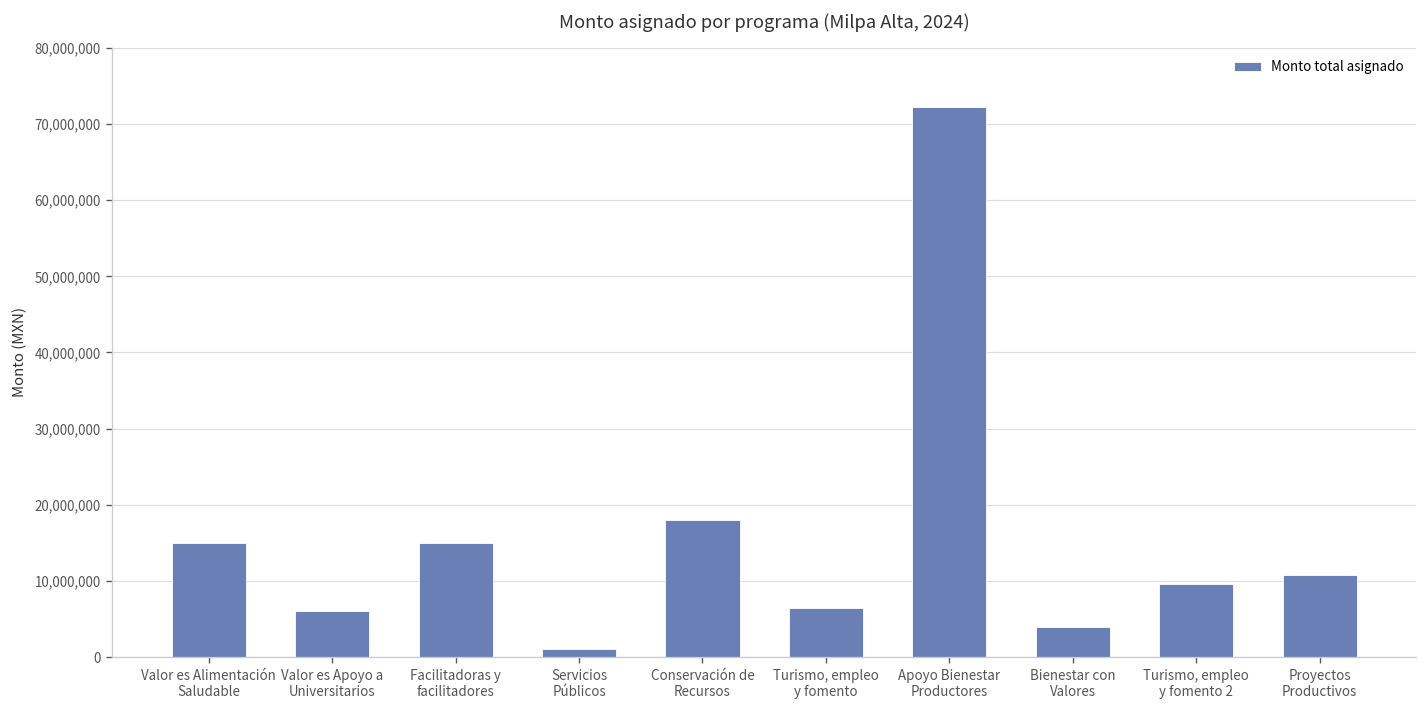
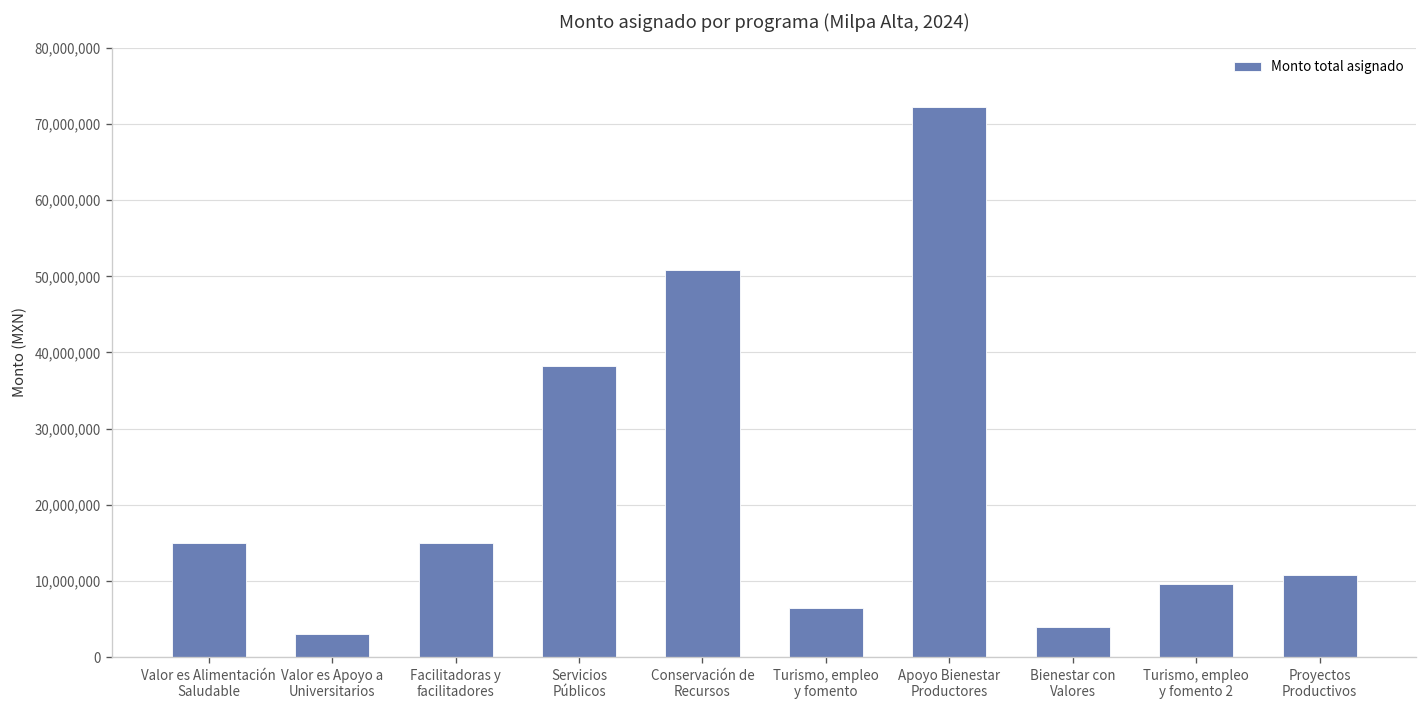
  {
    "Valor es Alimentación Saludable": "15,000,000",
-   "Valor es Apoyo a Universitarios": "6,000,000",
+   "Valor es Apoyo a Universitarios": "3,000,000",
    "Facilitadoras y facilitadores": "15,000,000",
-   "Servicios Públicos": "1,000,000",
-   "Conservación de Recursos": "18,000,000",
+   "Servicios Públicos": "38,000,000",
+   "Conservación de Recursos": "51,000,000",
    "Turismo, empleo y fomento": "6,000,000",
    "Apoyo Bienestar Productores": "72,000,000",
    "Bienestar con Valores": "4,000,000",
    "Turismo, empleo y fomento 2": "10,000,000",
    "Proyectos Productivos": "11,000,000"
  }
